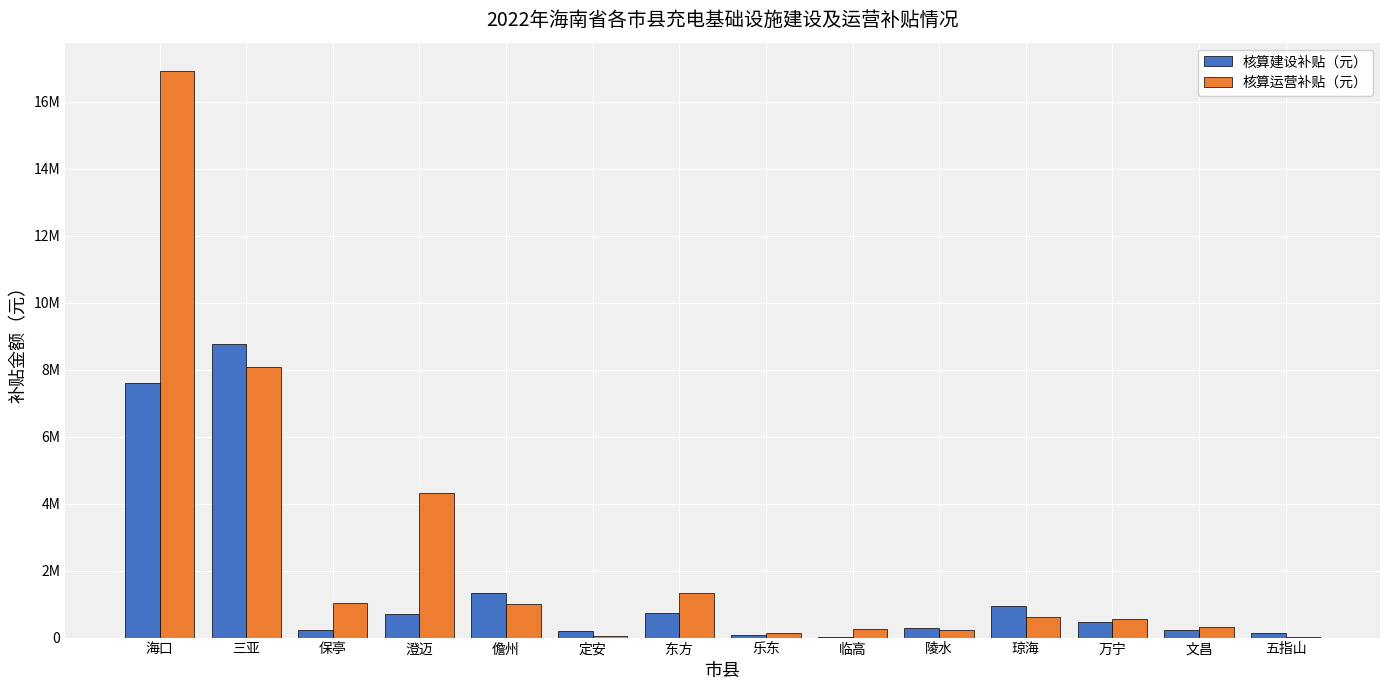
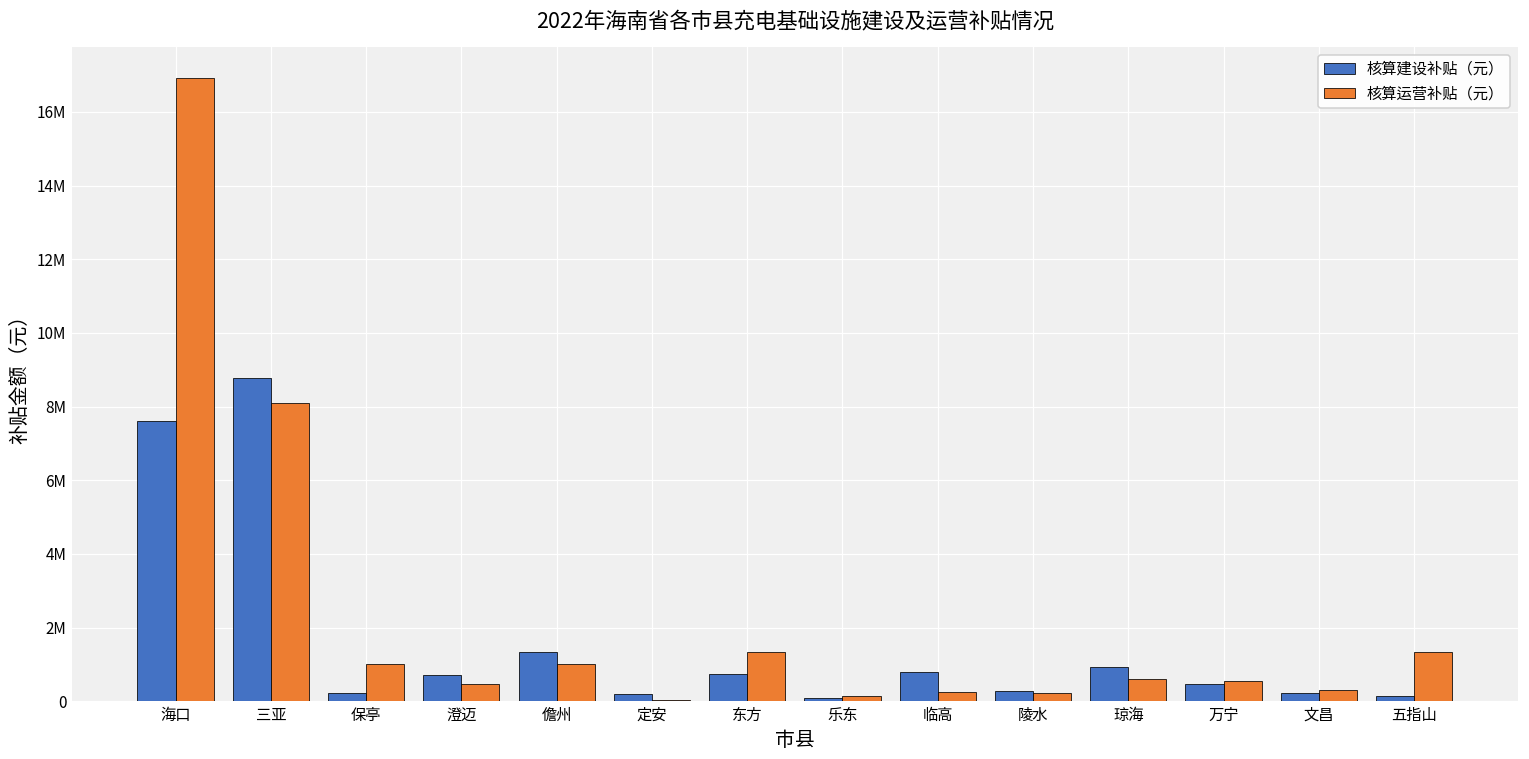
  {
    "核算建设补贴（元）": {
      "海口": 7600000,
      "三亚": 8800000,
      "保亭": 200000,
      "澄迈": 700000,
      "儋州": 1300000,
      "定安": 200000,
      "东方": 700000,
      "乐东": 100000,
-     "临高": 0,
+     "临高": 800000,
      "陵水": 300000,
      "琼海": 900000,
      "万宁": 500000,
      "文昌": 200000,
      "五指山": 100000
    },
    "核算运营补贴（元）": {
      "海口": 16900000,
      "三亚": 8100000,
      "保亭": 1000000,
-     "澄迈": 4300000,
+     "澄迈": 500000,
      "儋州": 1000000,
      "东方": 1300000,
      "乐东": 100000,
      "临高": 200000,
      "陵水": 200000,
      "琼海": 600000,
      "万宁": 500000,
      "文昌": 300000,
-     "五指山": 0
+     "五指山": 1300000
    }
  }
